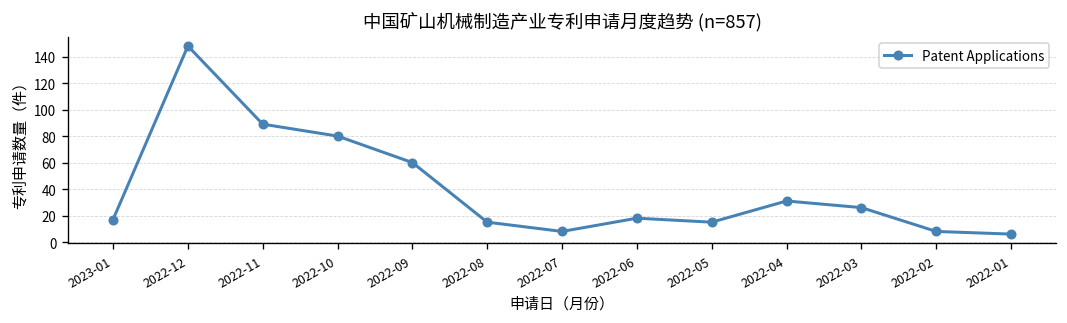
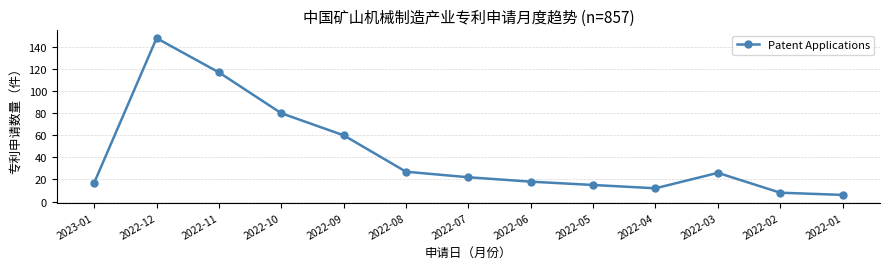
  {
    "2023-01": 17,
    "2022-12": 148,
-   "2022-11": 89,
+   "2022-11": 117,
    "2022-10": 80,
    "2022-09": 60,
-   "2022-08": 15,
-   "2022-07": 8,
+   "2022-08": 27,
+   "2022-07": 22,
    "2022-06": 18,
    "2022-05": 15,
-   "2022-04": 31,
+   "2022-04": 12,
    "2022-03": 26,
    "2022-02": 8,
    "2022-01": 6
  }
